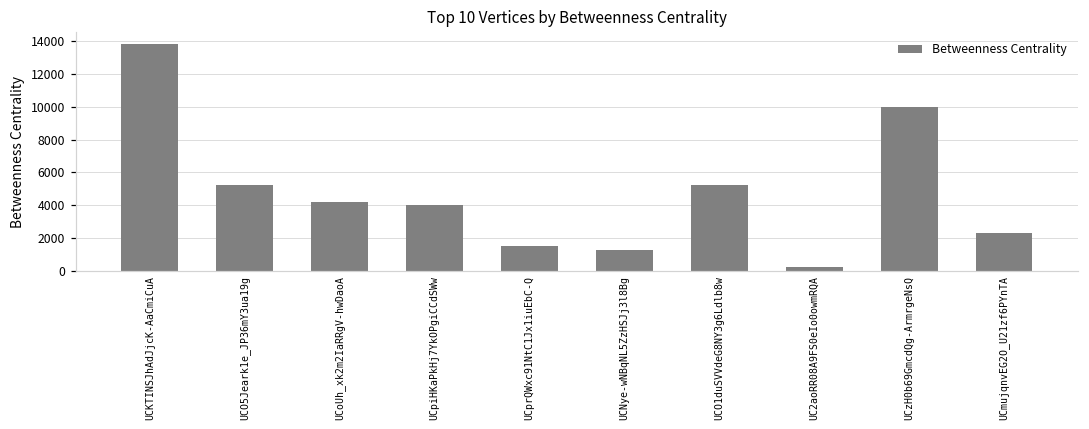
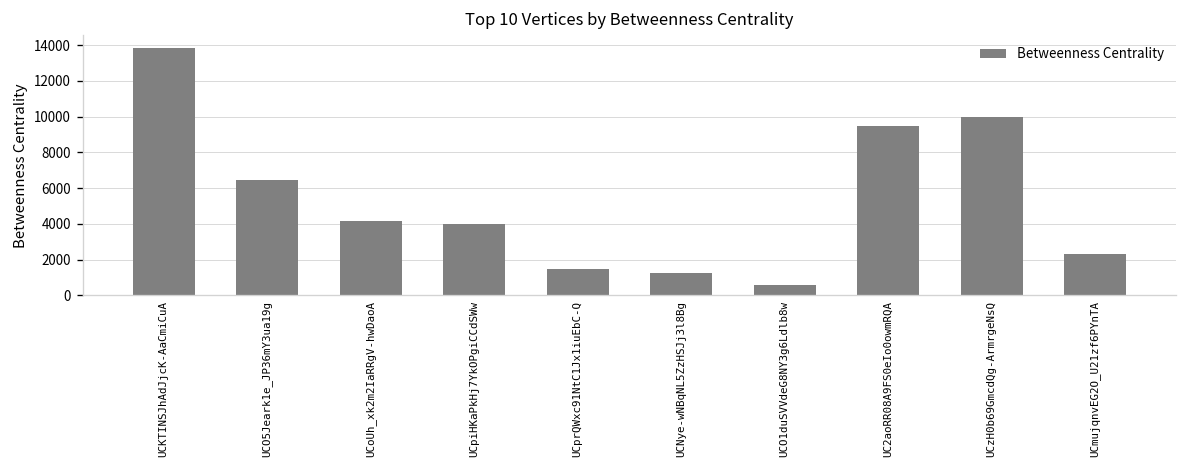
  {
    "UCKTINSJhAdJjcK-AaCmiCuA": 13900,
-   "UCO5Jeark1e_JP36mY3ua19g": 5200,
+   "UCO5Jeark1e_JP36mY3ua19g": 6500,
    "UCoUh_xk2m2IaRRgV-hwDaoA": 4200,
    "UCpiHKaPkHj7YkOPgiCCdSWw": 4000,
    "UCprQWxc91NtC1Jx1iuEbC-Q": 1500,
    "UCNye-wNBqNL5ZzHSJj3l8Bg": 1200,
-   "UCO1duSVVdeG8NY3g6Ldlb8w": 5300,
-   "UC2aoRR08A9FS0eIo0owmRQA": 200,
+   "UCO1duSVVdeG8NY3g6Ldlb8w": 600,
+   "UC2aoRR08A9FS0eIo0owmRQA": 9500,
    "UCzH0b69GmcdQg-ArmrgeNsQ": 10000,
    "UCmujqnvEG2O_U21zf6PYnTA": 2300
  }
